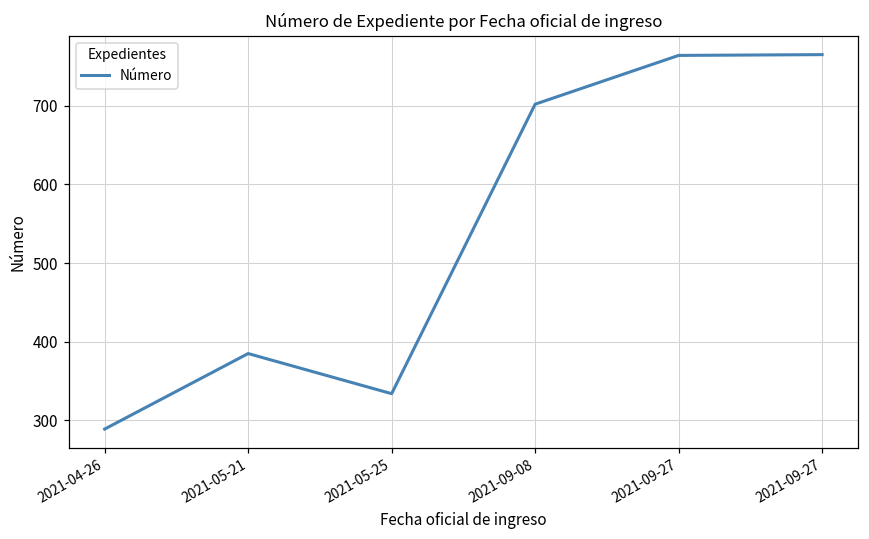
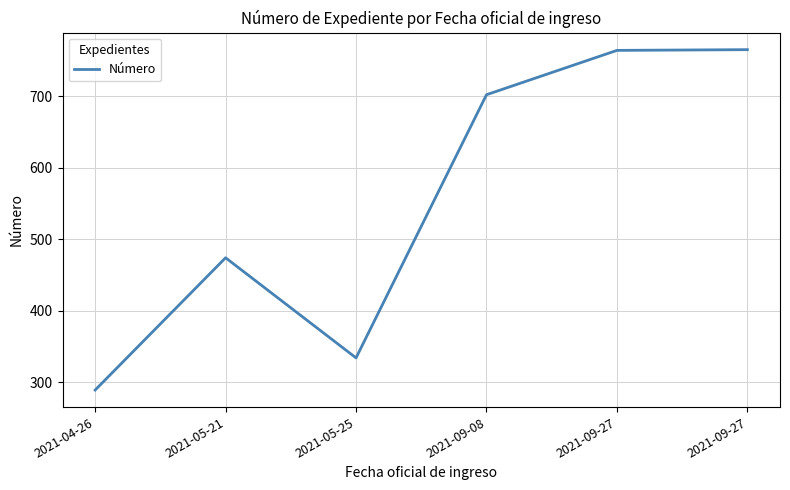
  {
    "2021-04-26": 290,
-   "2021-05-21": 390,
+   "2021-05-21": 470,
    "2021-05-25": 330,
    "2021-09-08": 700
  }
